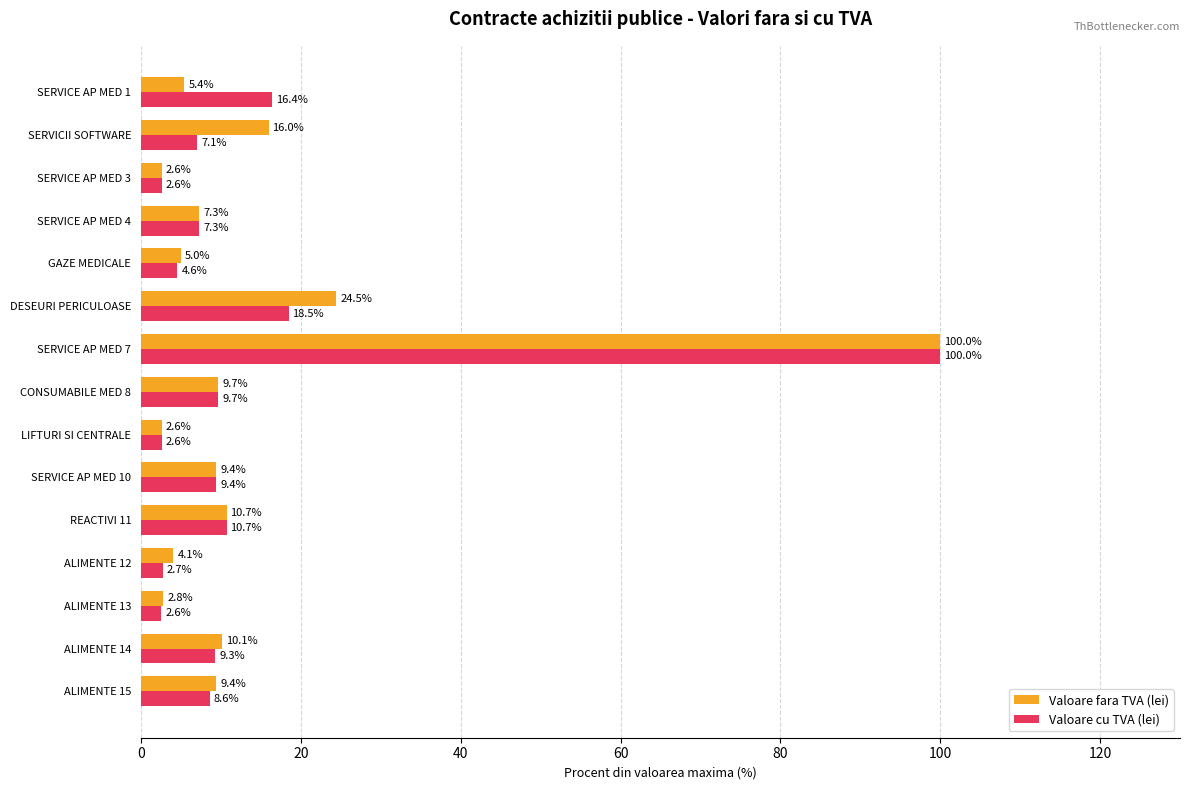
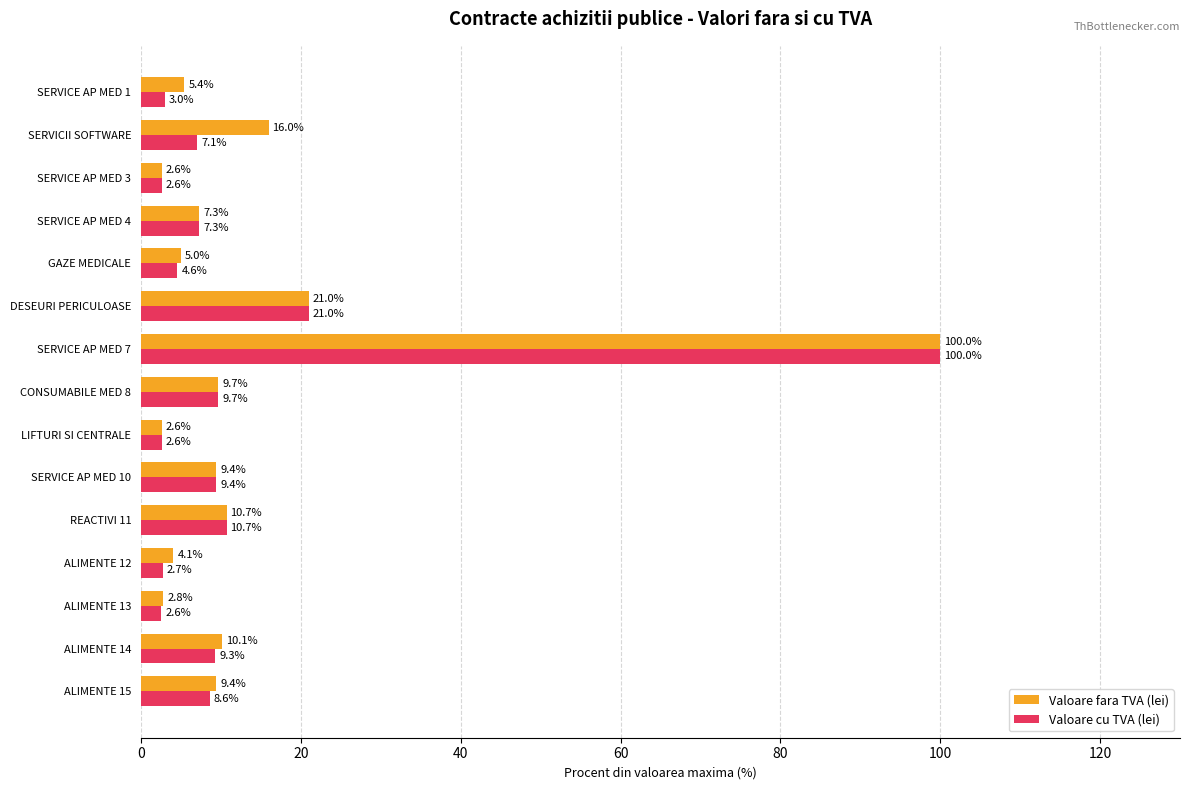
  {
    "Valoare fara TVA (lei)": {
      "SERVICE AP MED 1": "5.4%",
      "SERVICII SOFTWARE": "16.0%",
      "SERVICE AP MED 3": "2.6%",
      "SERVICE AP MED 4": "7.3%",
      "GAZE MEDICALE": "5.0%",
-     "DESEURI PERICULOASE": "24.5%",
+     "DESEURI PERICULOASE": "21.0%",
      "SERVICE AP MED 7": "100.0%",
      "CONSUMABILE MED 8": "9.7%",
      "LIFTURI SI CENTRALE": "2.6%",
      "SERVICE AP MED 10": "9.4%",
      "REACTIVI 11": "10.7%",
      "ALIMENTE 12": "4.1%",
      "ALIMENTE 13": "2.8%",
      "ALIMENTE 14": "10.1%",
      "ALIMENTE 15": "9.4%"
    },
    "Valoare cu TVA (lei)": {
-     "SERVICE AP MED 1": "16.4%",
+     "SERVICE AP MED 1": "3.0%",
      "SERVICII SOFTWARE": "7.1%",
      "SERVICE AP MED 3": "2.6%",
      "SERVICE AP MED 4": "7.3%",
      "GAZE MEDICALE": "4.6%",
-     "DESEURI PERICULOASE": "18.5%",
+     "DESEURI PERICULOASE": "21.0%",
      "SERVICE AP MED 7": "100.0%",
      "CONSUMABILE MED 8": "9.7%",
      "LIFTURI SI CENTRALE": "2.6%",
      "SERVICE AP MED 10": "9.4%",
      "REACTIVI 11": "10.7%",
      "ALIMENTE 12": "2.7%",
      "ALIMENTE 13": "2.6%",
      "ALIMENTE 14": "9.3%",
      "ALIMENTE 15": "8.6%"
    }
  }
